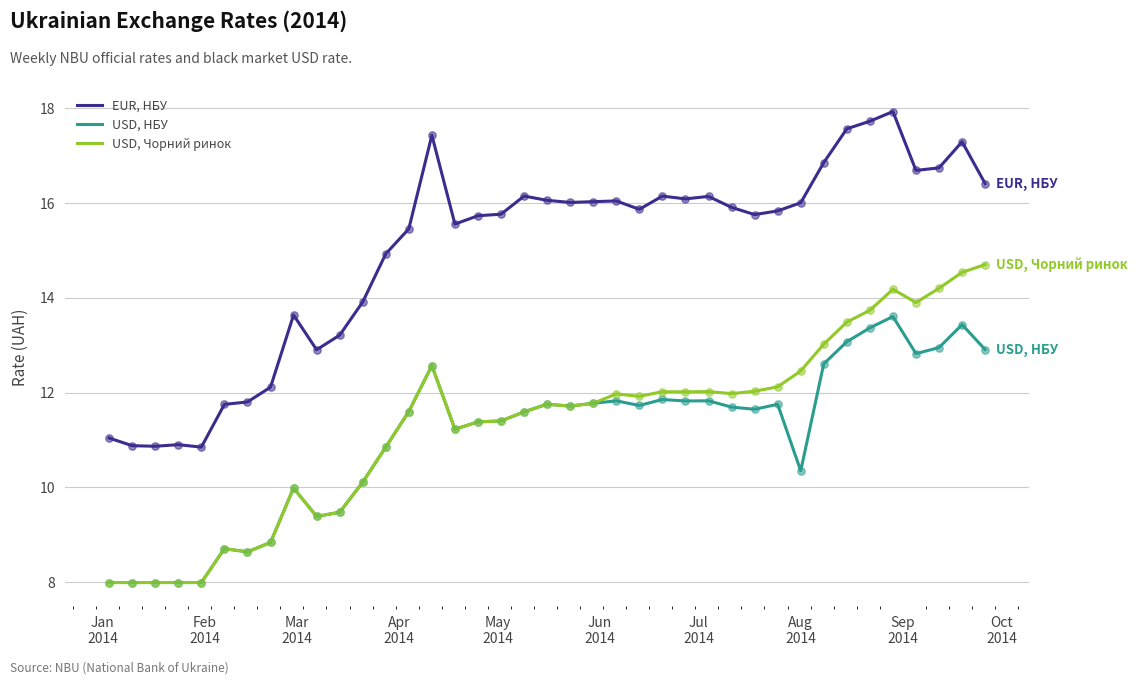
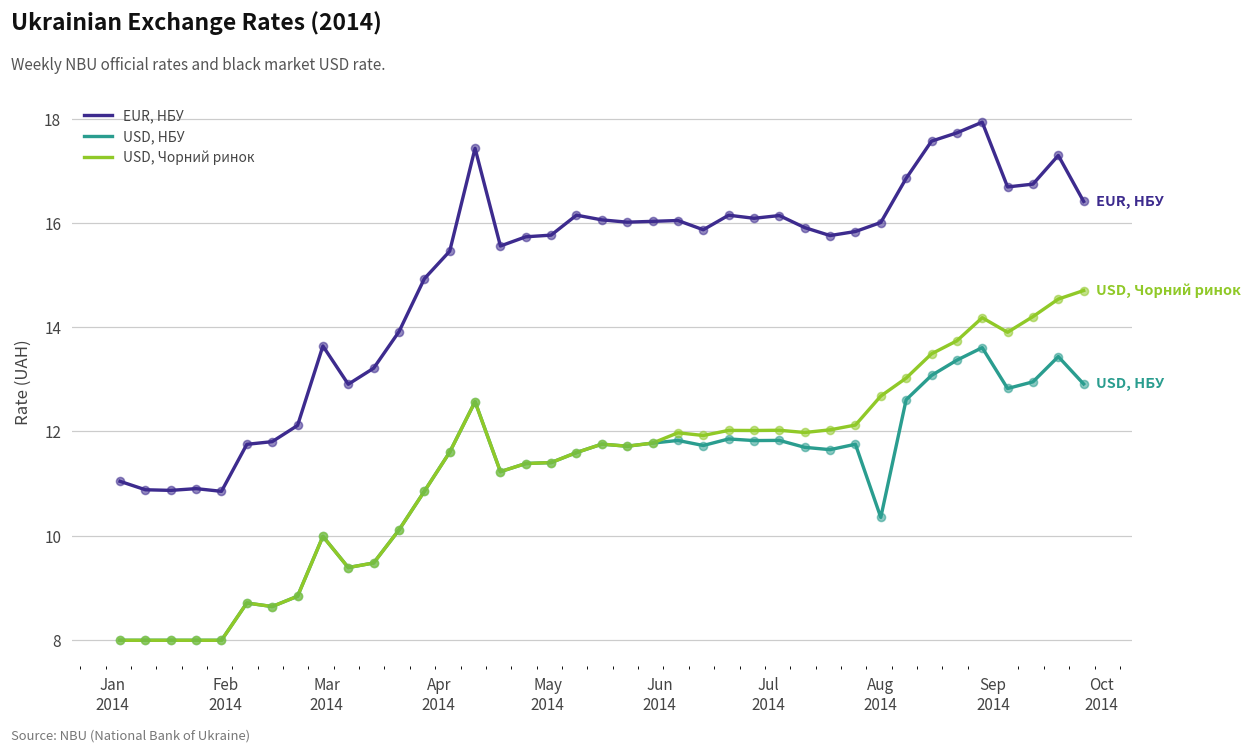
  {
    "EUR, НБУ": {
      "Aug 2014": 16.0
    },
    "USD, НБУ": {
      "Aug 2014": 10.3
    },
    "USD, Чорний ринок": {
-     "Aug 2014": 12.5
+     "Aug 2014": 12.7
    }
  }
